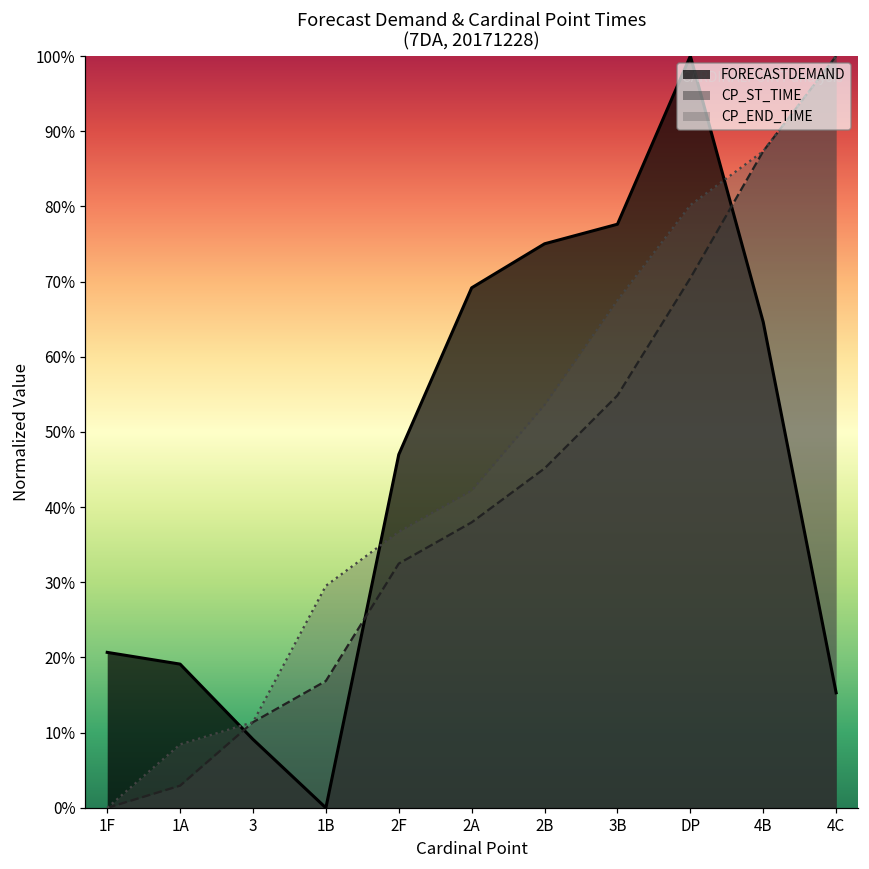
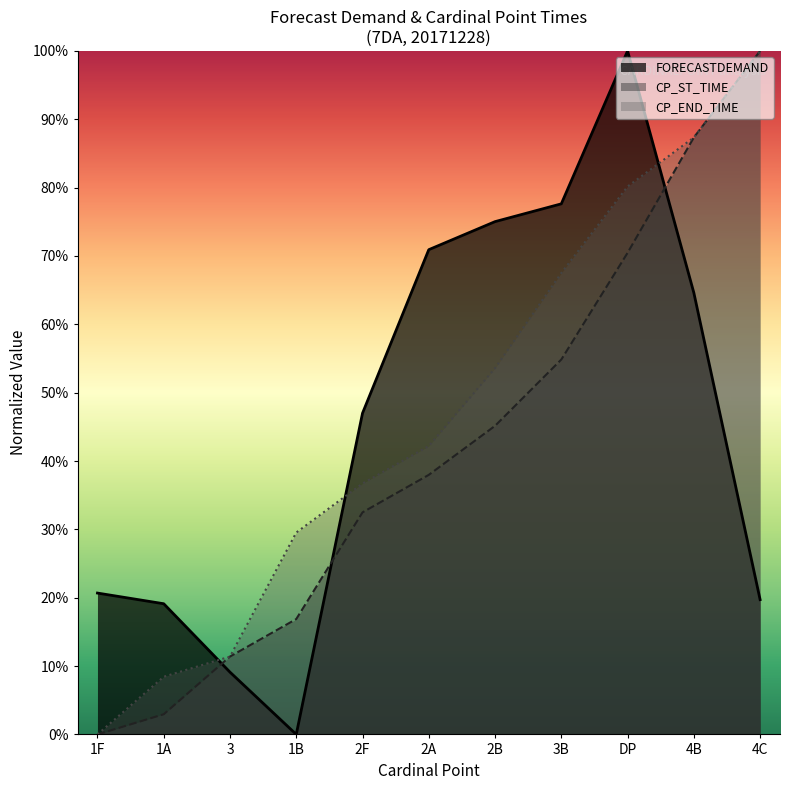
  {
    "FORECASTDEMAND": {
      "1F": "21%",
      "1A": "19%",
      "3": "9%",
      "1B": "0%",
      "2F": "47%",
-     "2A": "69%",
+     "2A": "71%",
      "2B": "75%",
      "3B": "78%",
      "DP": "100%",
      "4B": "65%",
-     "4C": "15%"
+     "4C": "20%"
    }
  }
